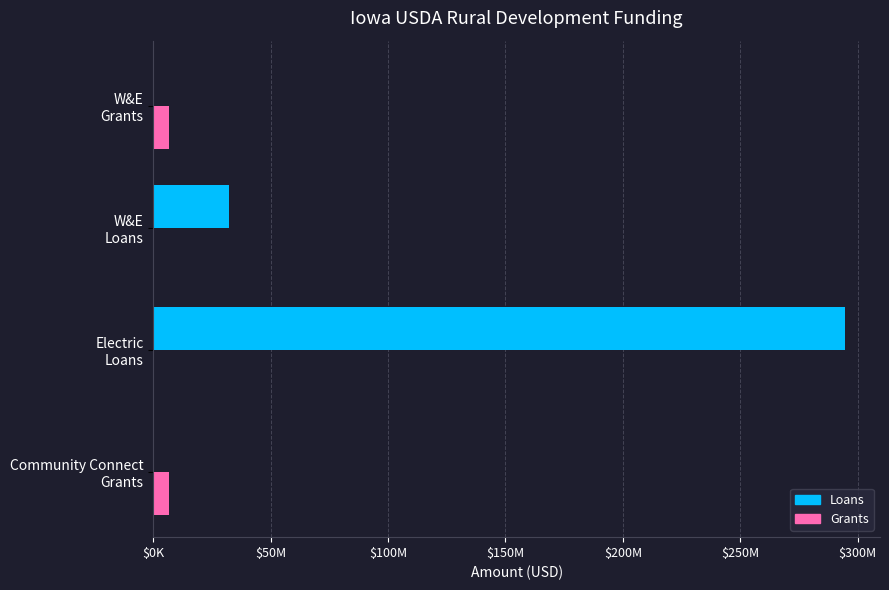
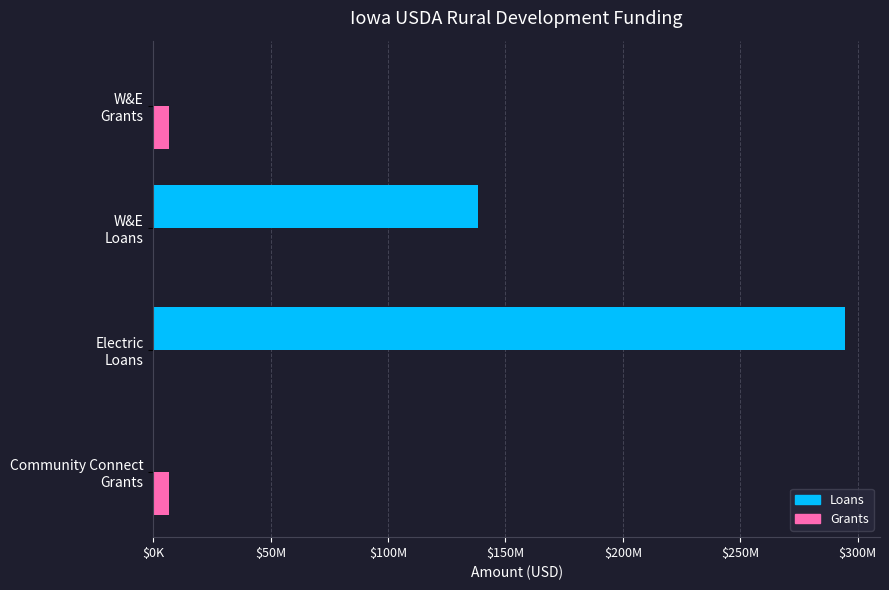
  {
    "Loans": {
      "W&E Grants": "$0",
-     "W&E Loans": "$32000000",
+     "W&E Loans": "$138000000",
      "Electric Loans": "$295000000",
      "Community Connect Grants": "$0"
    },
    "Grants": {
      "W&E Grants": "$7000000",
      "W&E Loans": "$0",
      "Electric Loans": "$0",
      "Community Connect Grants": "$7000000"
    }
  }
